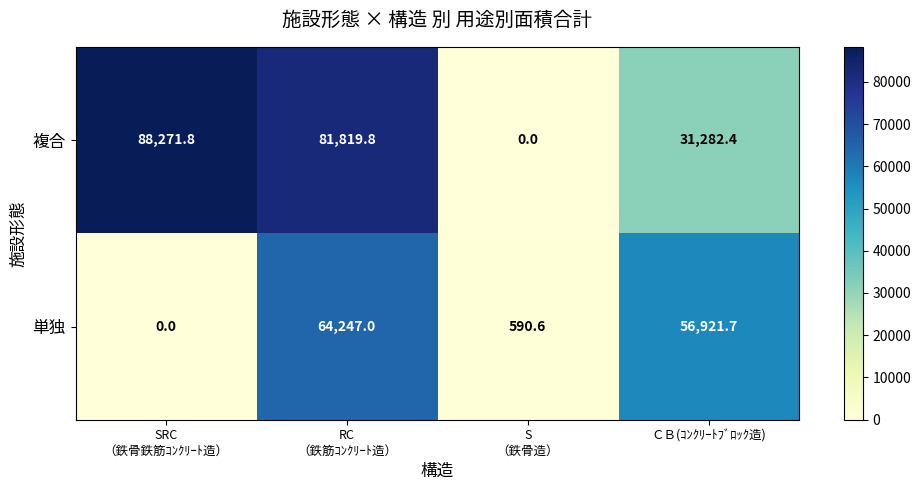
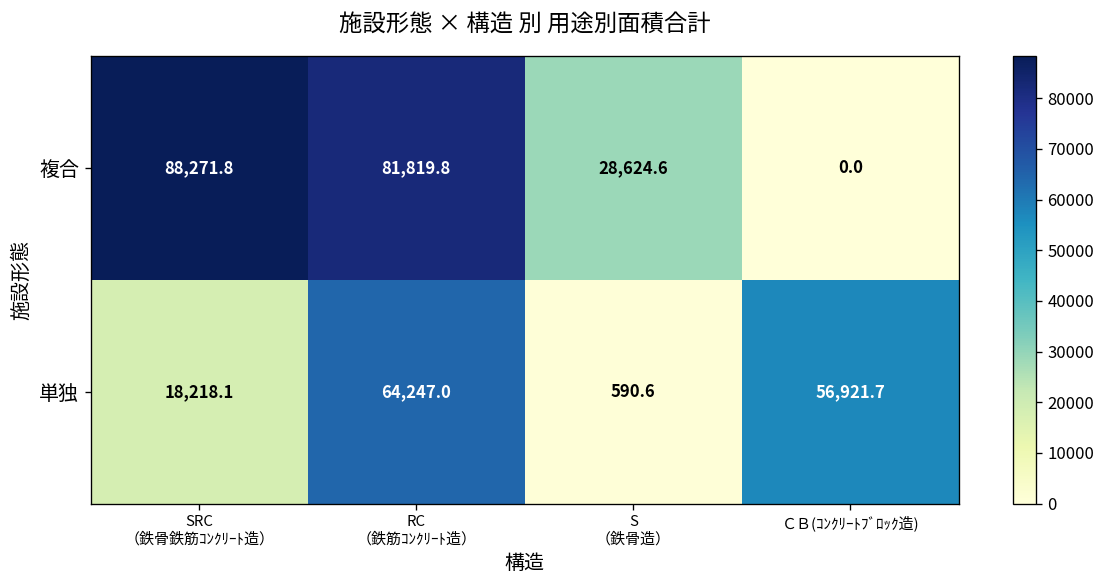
  {
    "複合": {
      "SRC （鉄骨鉄筋ｺﾝｸﾘｰﾄ造）": "88,271.8",
      "RC （鉄筋ｺﾝｸﾘｰﾄ造）": "81,819.8",
-     "S （鉄骨造）": "0.0",
-     "ＣＢ(ｺﾝｸﾘｰﾄﾌﾞﾛｯｸ造)": "31,282.4"
+     "S （鉄骨造）": "28,624.6",
+     "ＣＢ(ｺﾝｸﾘｰﾄﾌﾞﾛｯｸ造)": "0.0"
    },
    "単独": {
-     "SRC （鉄骨鉄筋ｺﾝｸﾘｰﾄ造）": "0.0",
+     "SRC （鉄骨鉄筋ｺﾝｸﾘｰﾄ造）": "18,218.1",
      "RC （鉄筋ｺﾝｸﾘｰﾄ造）": "64,247.0",
      "S （鉄骨造）": "590.6",
      "ＣＢ(ｺﾝｸﾘｰﾄﾌﾞﾛｯｸ造)": "56,921.7"
    }
  }
